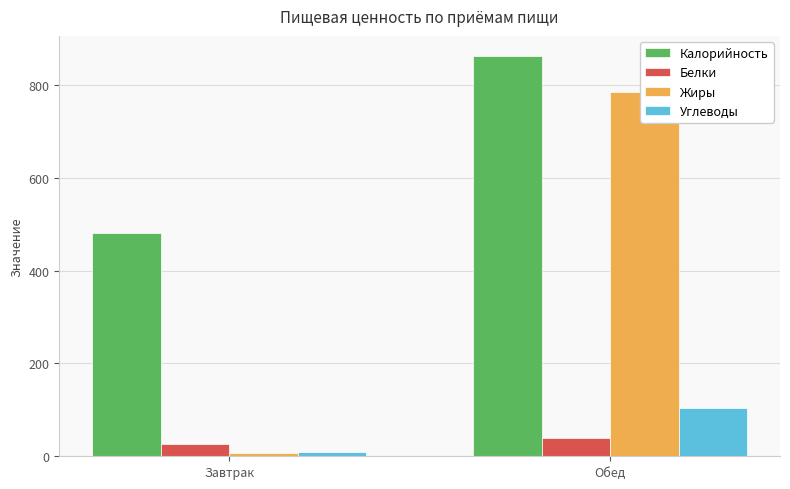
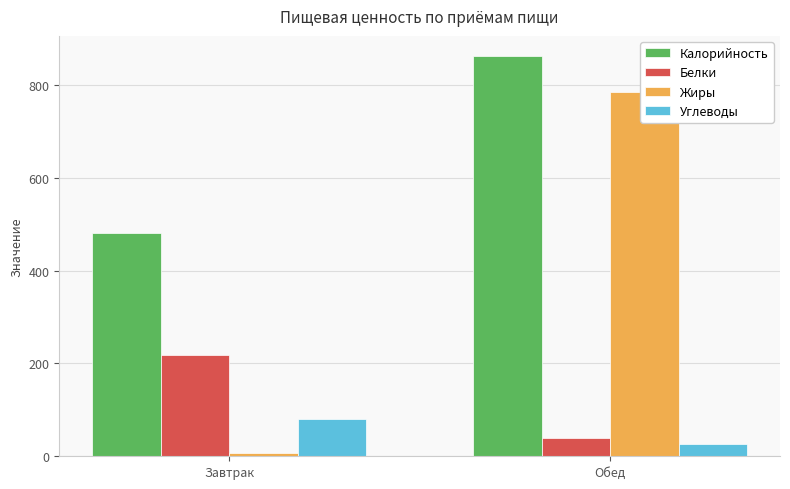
  {
    "Калорийность": {
      "Завтрак": 480,
      "Обед": 860
    },
    "Белки": {
-     "Завтрак": 30,
+     "Завтрак": 220,
      "Обед": 40
    },
    "Жиры": {
      "Завтрак": 10
    },
    "Углеводы": {
-     "Завтрак": 10,
-     "Обед": 100
+     "Завтрак": 80,
+     "Обед": 30
    }
  }
